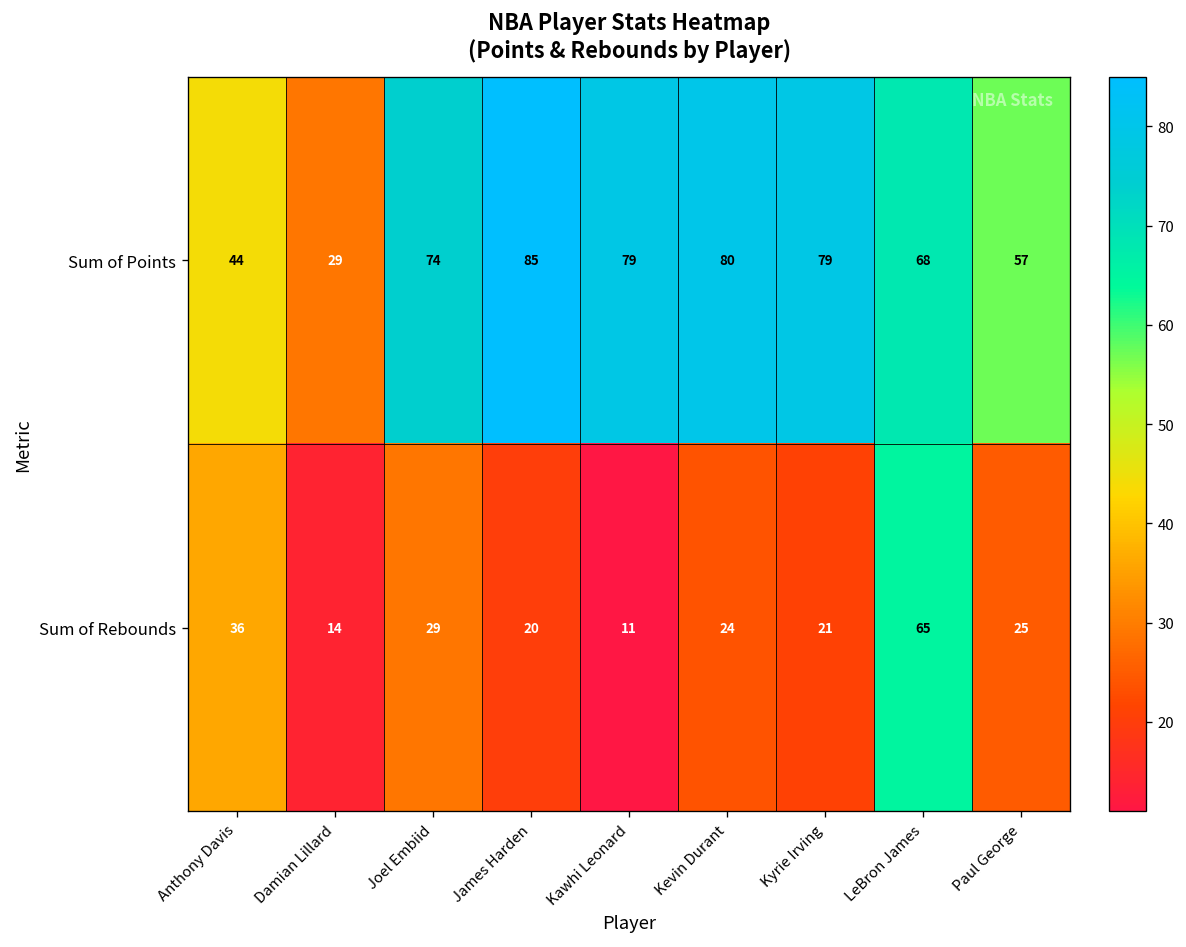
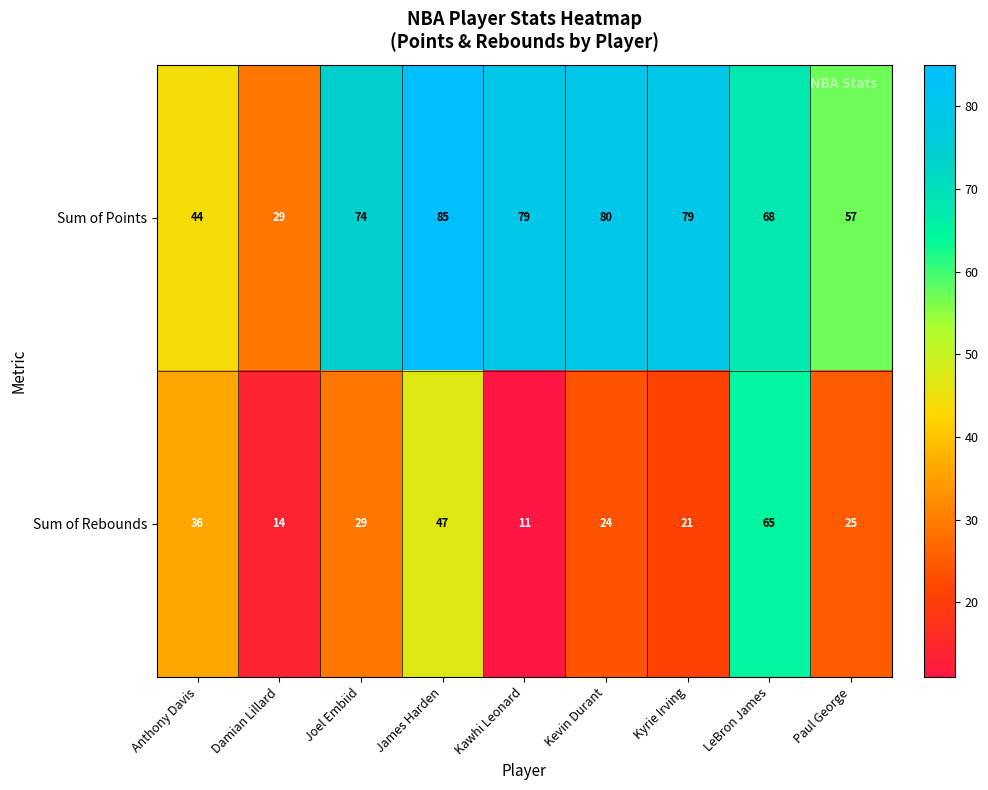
  {
    "Sum of Points": {
      "Anthony Davis": 44,
      "Damian Lillard": 29,
      "Joel Embiid": 74,
      "James Harden": 85,
      "Kawhi Leonard": 79,
      "Kevin Durant": 80,
      "Kyrie Irving": 79,
      "LeBron James": 68
    },
    "Sum of Rebounds": {
      "Anthony Davis": 36,
      "Damian Lillard": 14,
      "Joel Embiid": 29,
-     "James Harden": 20,
+     "James Harden": 47,
      "Kawhi Leonard": 11,
      "Kevin Durant": 24,
      "Kyrie Irving": 21,
      "LeBron James": 65,
      "Paul George": 25
    }
  }
